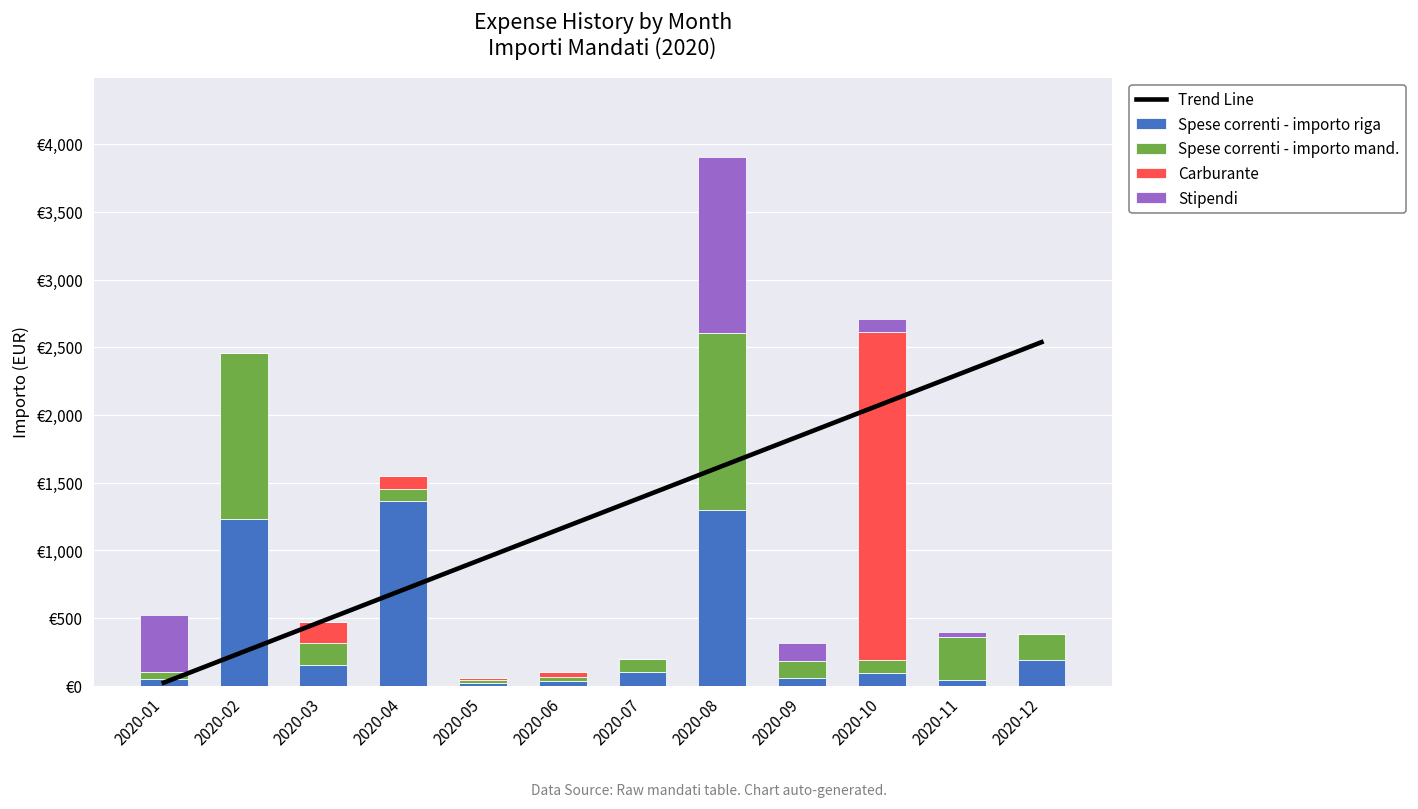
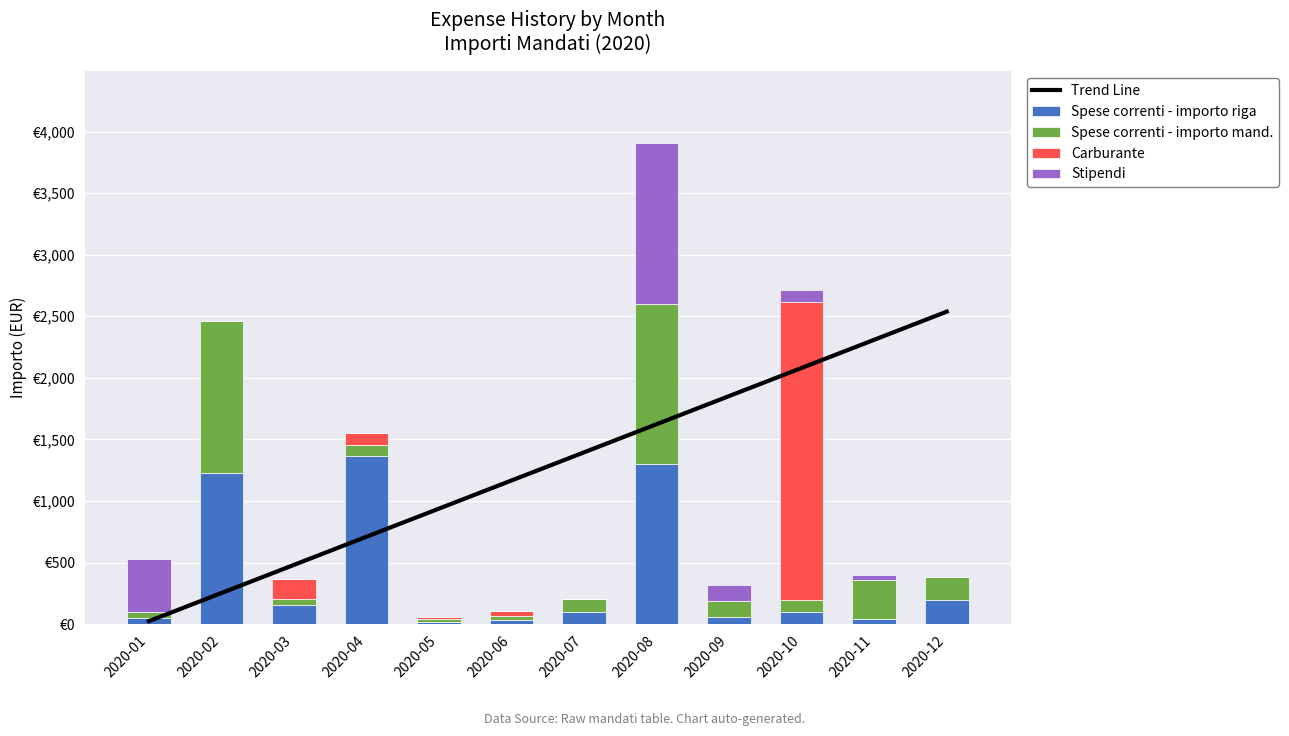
  {
    "Trend Line": {
      "2020-01": "€20",
      "2020-02": "€250",
      "2020-03": "€480",
      "2020-04": "€710",
      "2020-05": "€940",
      "2020-06": "€1,170",
      "2020-07": "€1,400",
      "2020-08": "€1,620",
      "2020-09": "€1,850",
      "2020-10": "€2,080",
      "2020-11": "€2,310",
      "2020-12": "€2,540"
    },
    "Spese correnti - importo riga": {
      "2020-01": "€50",
      "2020-02": "€1,230",
      "2020-03": "€160",
      "2020-04": "€1,360",
      "2020-05": "€20",
      "2020-06": "€30",
      "2020-07": "€100",
      "2020-08": "€1,300",
      "2020-09": "€60",
      "2020-10": "€100",
      "2020-11": "€40",
      "2020-12": "€190"
    },
    "Spese correnti - importo mand.": {
      "2020-01": "€50",
      "2020-02": "€1,230",
-     "2020-03": "€160",
+     "2020-03": "€50",
      "2020-04": "€90",
      "2020-05": "€20",
      "2020-06": "€30",
      "2020-07": "€100",
      "2020-08": "€1,300",
      "2020-09": "€130",
      "2020-10": "€100",
      "2020-11": "€310",
      "2020-12": "€190"
    },
    "Carburante": {
      "2020-01": "€0",
      "2020-02": "€0",
      "2020-03": "€160",
      "2020-04": "€90",
      "2020-05": "€20",
      "2020-06": "€30",
      "2020-07": "€0",
      "2020-08": "€0",
      "2020-09": "€0",
      "2020-10": "€2,420",
      "2020-11": "€0",
      "2020-12": "€0"
    },
    "Stipendi": {
      "2020-01": "€430",
      "2020-02": "€0",
      "2020-03": "€0",
      "2020-04": "€0",
      "2020-05": "€0",
      "2020-06": "€0",
      "2020-07": "€0",
      "2020-08": "€1,300",
      "2020-09": "€130",
      "2020-10": "€100",
      "2020-11": "€40",
      "2020-12": "€0"
    }
  }
